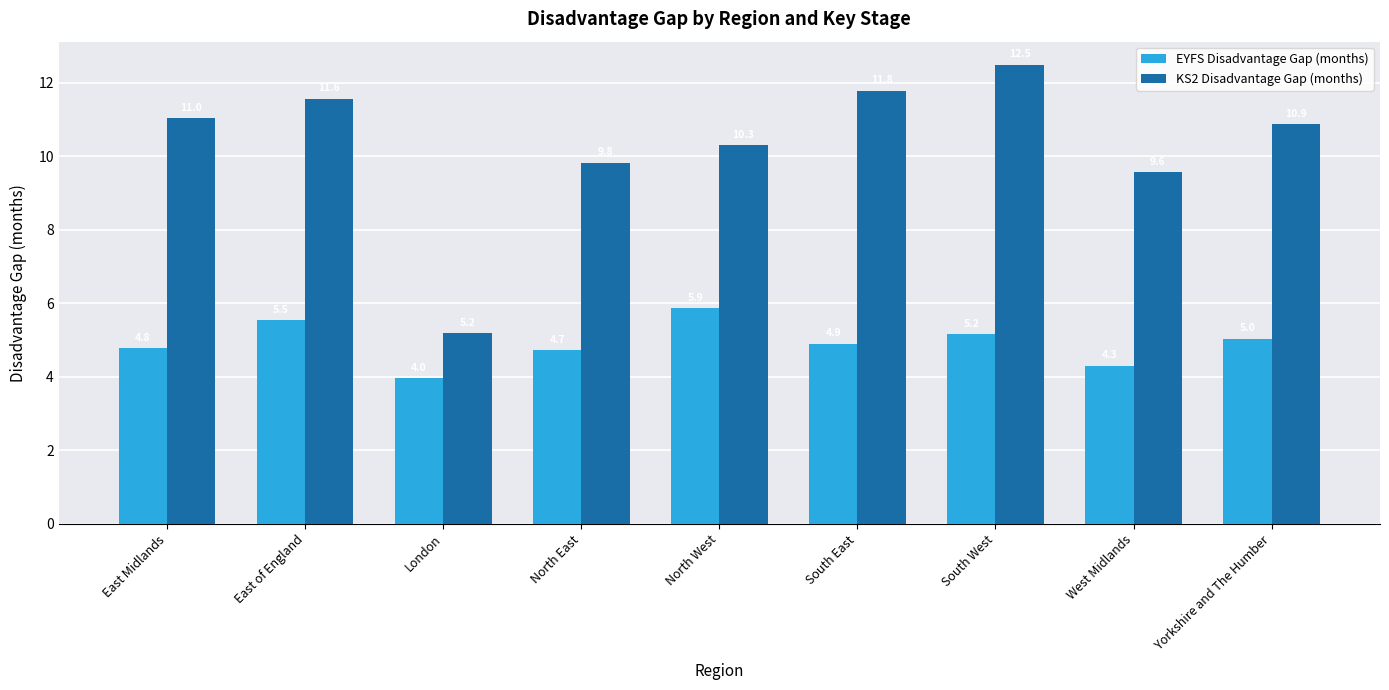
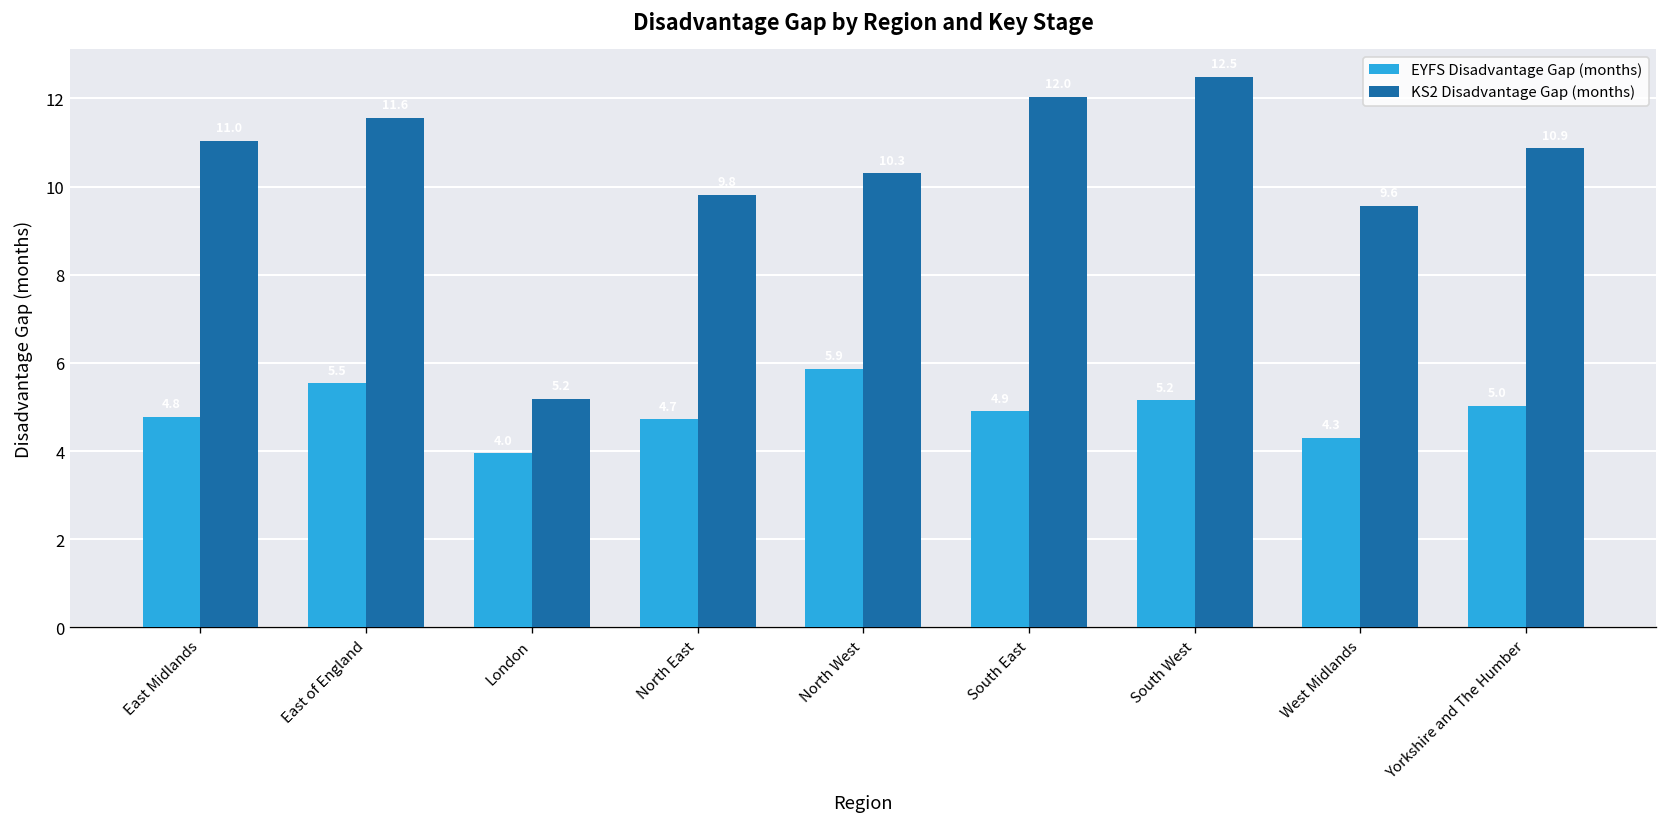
  {
    "EYFS Disadvantage Gap (months)": {
      "East Midlands": 4.8,
      "East of England": 5.5,
      "London": 4.0,
      "North East": 4.7,
      "North West": 5.9,
      "South East": 4.9,
      "South West": 5.2,
      "West Midlands": 4.3,
      "Yorkshire and The Humber": 5.0
    },
    "KS2 Disadvantage Gap (months)": {
      "East Midlands": 11.0,
      "East of England": 11.6,
      "London": 5.2,
      "North East": 9.8,
      "North West": 10.3,
-     "South East": 11.8,
+     "South East": 12.0,
      "South West": 12.5,
      "West Midlands": 9.6,
      "Yorkshire and The Humber": 10.9
    }
  }
